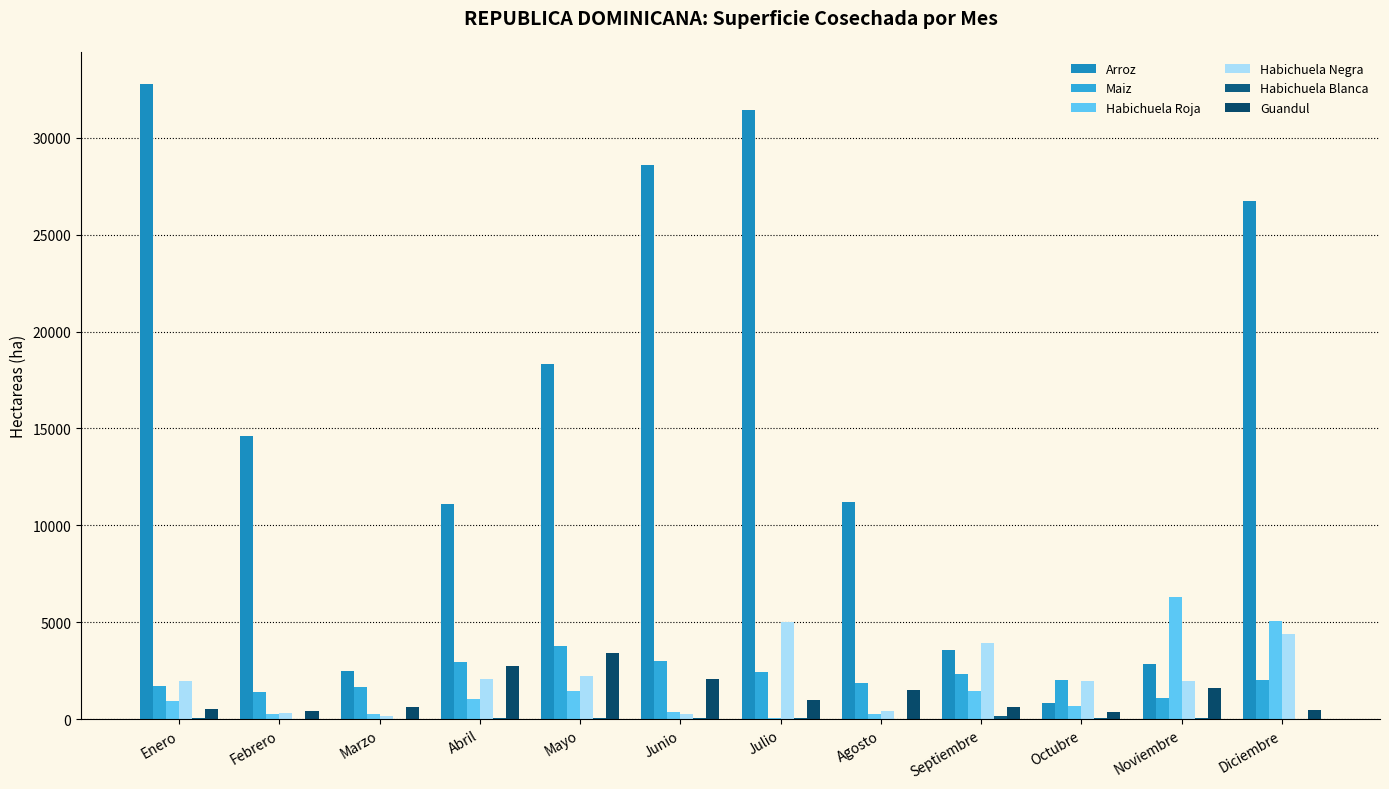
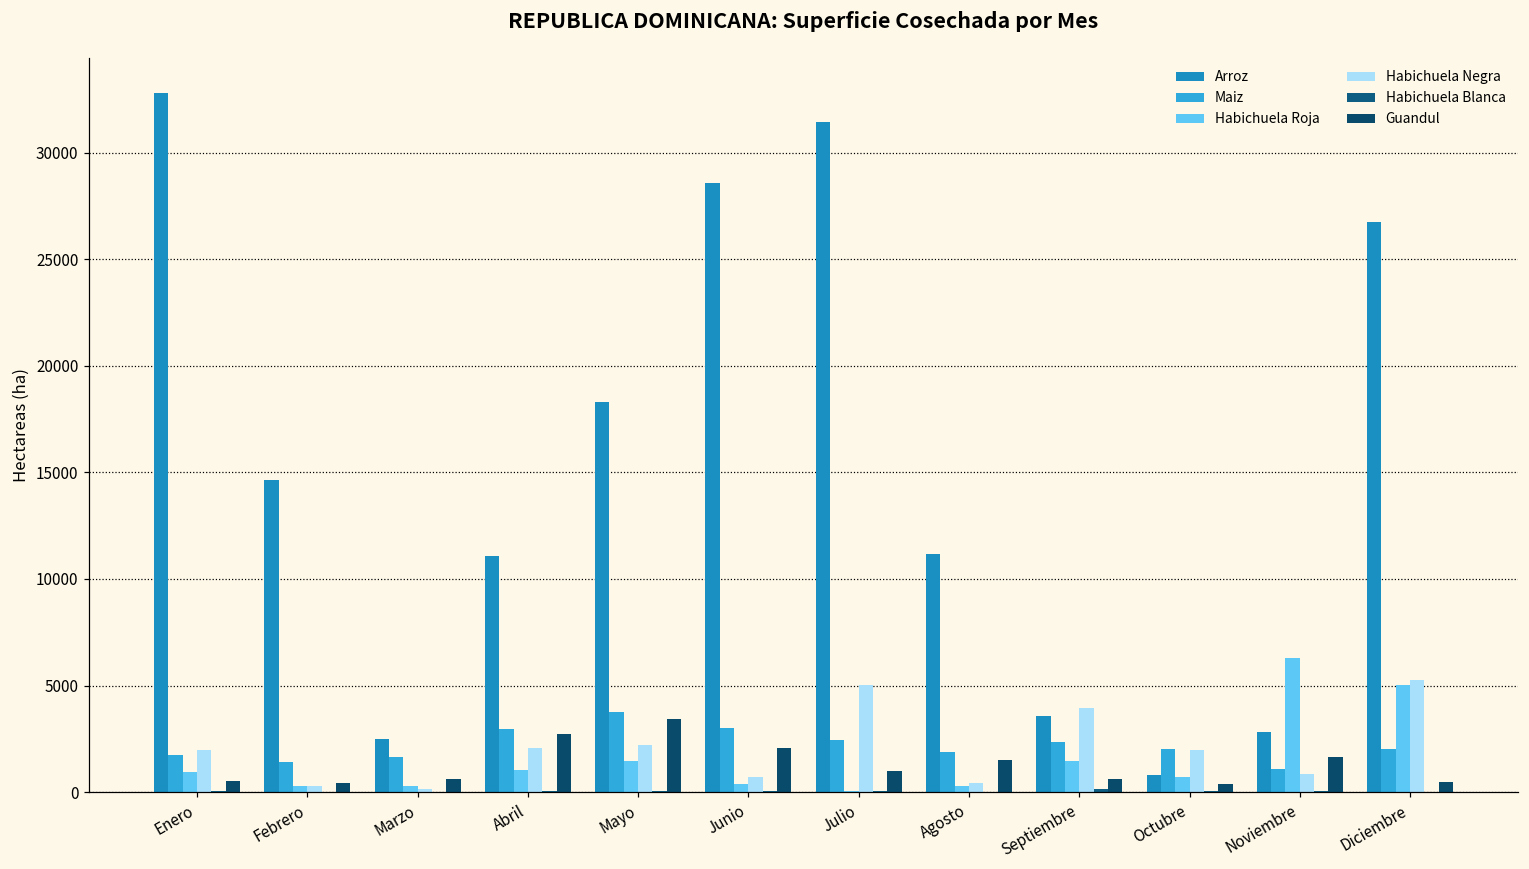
  {
    "Habichuela Negra": {
      "Enero": 2000,
      "Febrero": 300,
      "Marzo": 200,
      "Abril": 2100,
      "Mayo": 2200,
-     "Junio": 300,
+     "Junio": 700,
      "Julio": 5000,
      "Agosto": 400,
      "Septiembre": 4000,
      "Octubre": 2000,
-     "Noviembre": 2000,
-     "Diciembre": 4400
+     "Noviembre": 800,
+     "Diciembre": 5200
    }
  }
